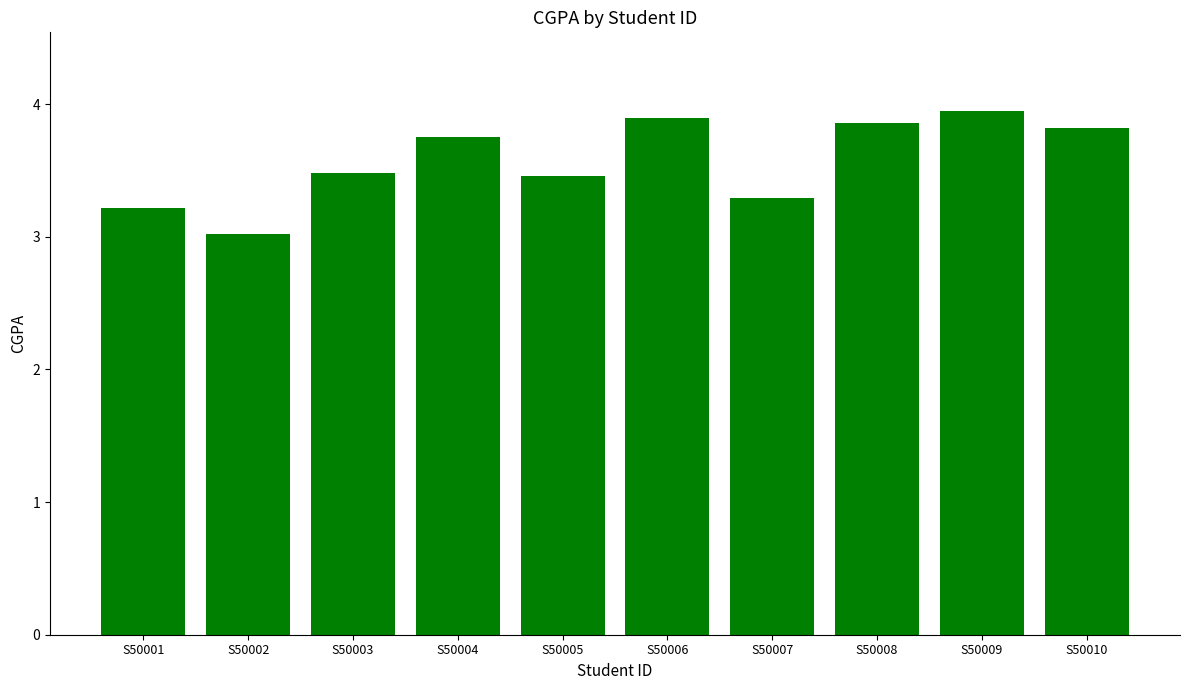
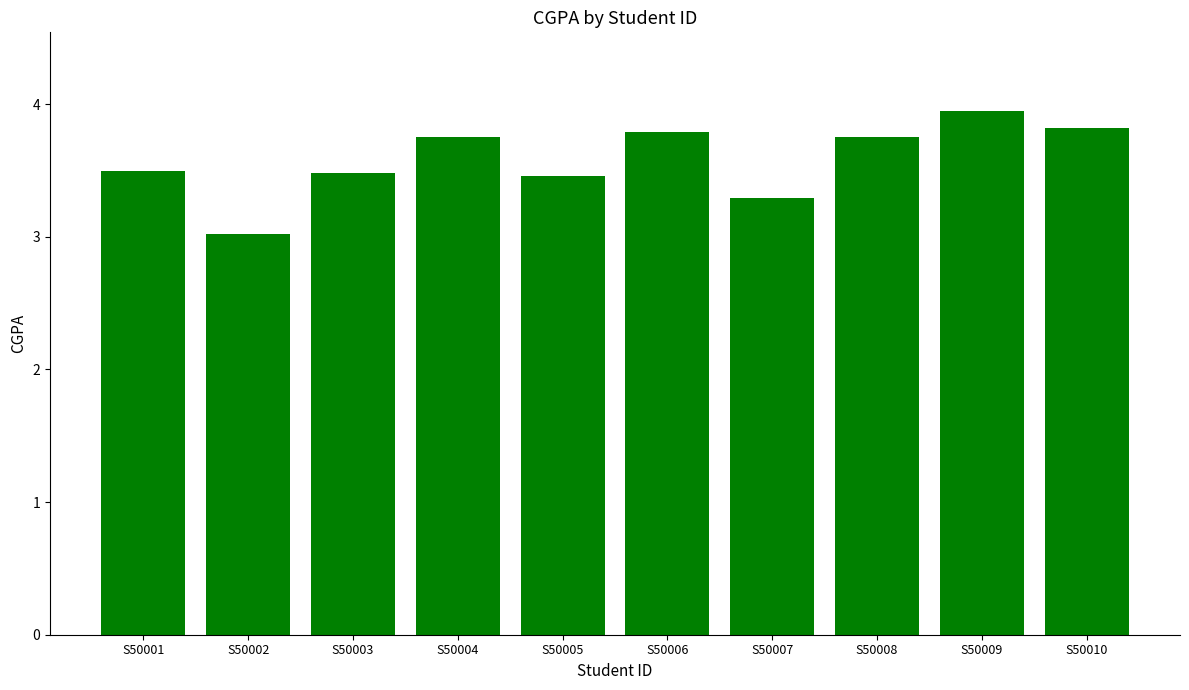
  {
-   "S50001": 3.22,
+   "S50001": 3.50,
    "S50002": 3.02,
    "S50003": 3.48,
    "S50004": 3.75,
    "S50005": 3.46,
-   "S50006": 3.90,
+   "S50006": 3.79,
    "S50007": 3.29,
-   "S50008": 3.86,
+   "S50008": 3.75,
    "S50009": 3.95,
    "S50010": 3.82
  }
